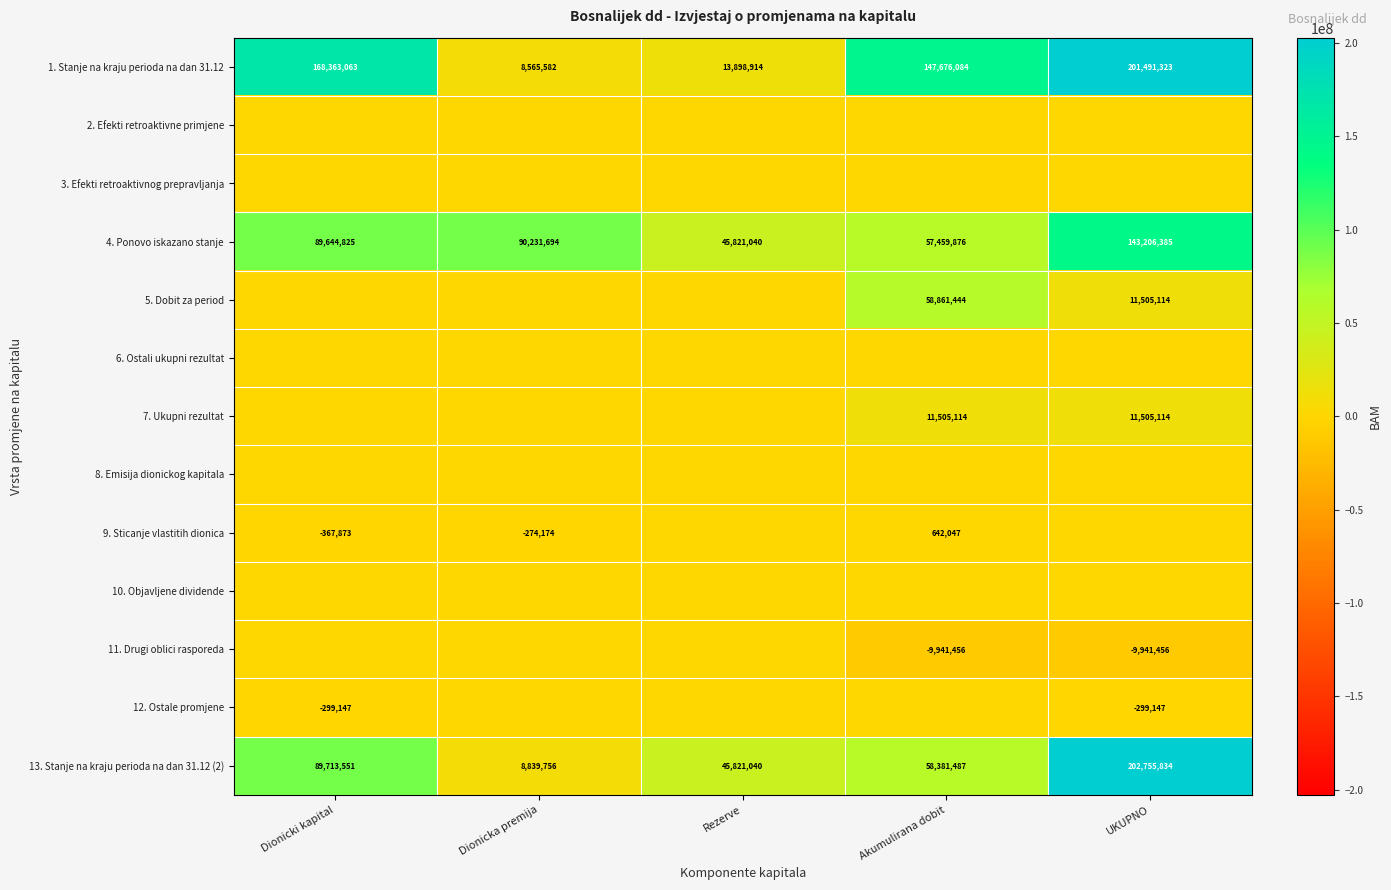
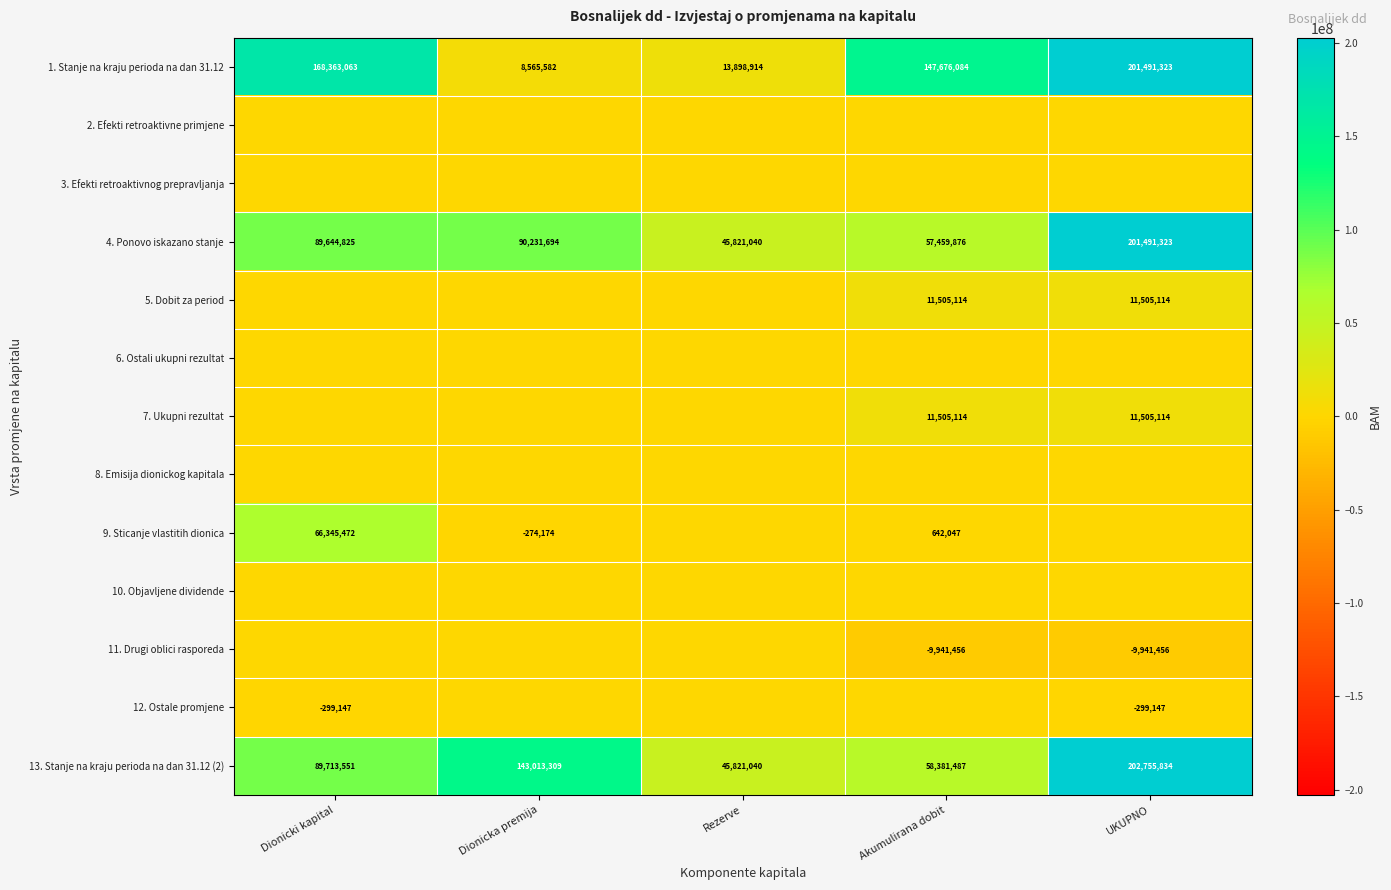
  {
    "1. Stanje na kraju perioda na dan 31.12": {
      "Dionicki kapital": "168,363,063",
      "Dionicka premija": "8,565,582",
      "Rezerve": "13,898,914",
      "Akumulirana dobit": "147,676,084",
      "UKUPNO": "201,491,323"
    },
    "4. Ponovo iskazano stanje": {
      "Dionicki kapital": "89,644,825",
      "Dionicka premija": "90,231,694",
      "Rezerve": "45,821,040",
      "Akumulirana dobit": "57,459,876",
-     "UKUPNO": "143,206,385"
+     "UKUPNO": "201,491,323"
    },
    "5. Dobit za period": {
-     "Akumulirana dobit": "58,861,444",
+     "Akumulirana dobit": "11,505,114",
      "UKUPNO": "11,505,114"
    },
    "7. Ukupni rezultat": {
      "Akumulirana dobit": "11,505,114",
      "UKUPNO": "11,505,114"
    },
    "9. Sticanje vlastitih dionica": {
-     "Dionicki kapital": "-367,873",
+     "Dionicki kapital": "66,345,472",
      "Dionicka premija": "-274,174",
      "Akumulirana dobit": "642,047"
    },
    "11. Drugi oblici rasporeda": {
      "Akumulirana dobit": "-9,941,456",
      "UKUPNO": "-9,941,456"
    },
    "12. Ostale promjene": {
      "Dionicki kapital": "-299,147",
      "UKUPNO": "-299,147"
    },
    "13. Stanje na kraju perioda na dan 31.12 (2)": {
      "Dionicki kapital": "89,713,551",
-     "Dionicka premija": "8,839,756",
+     "Dionicka premija": "143,013,309",
      "Rezerve": "45,821,040",
      "Akumulirana dobit": "58,381,487",
      "UKUPNO": "202,755,834"
    }
  }
